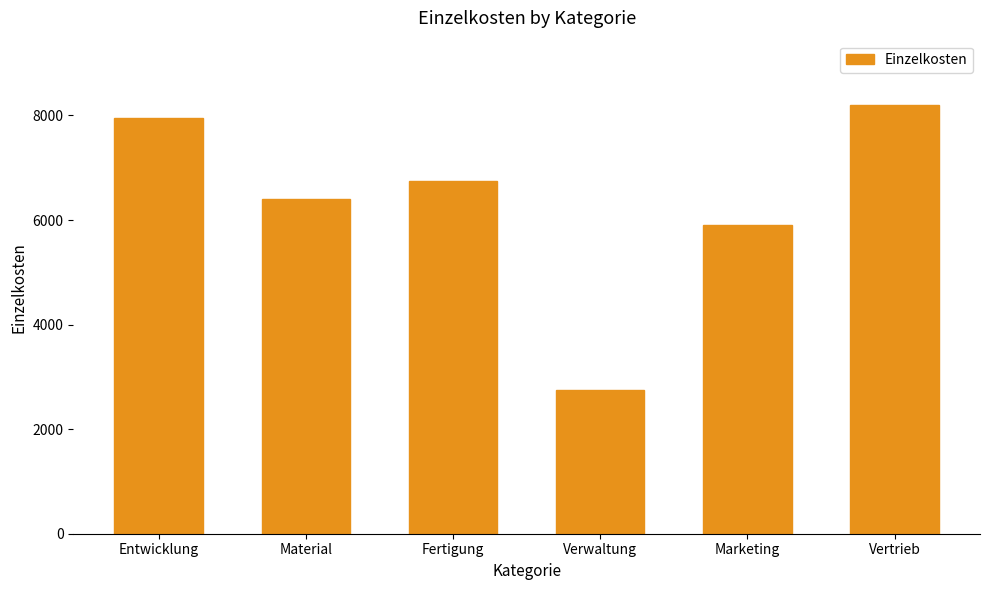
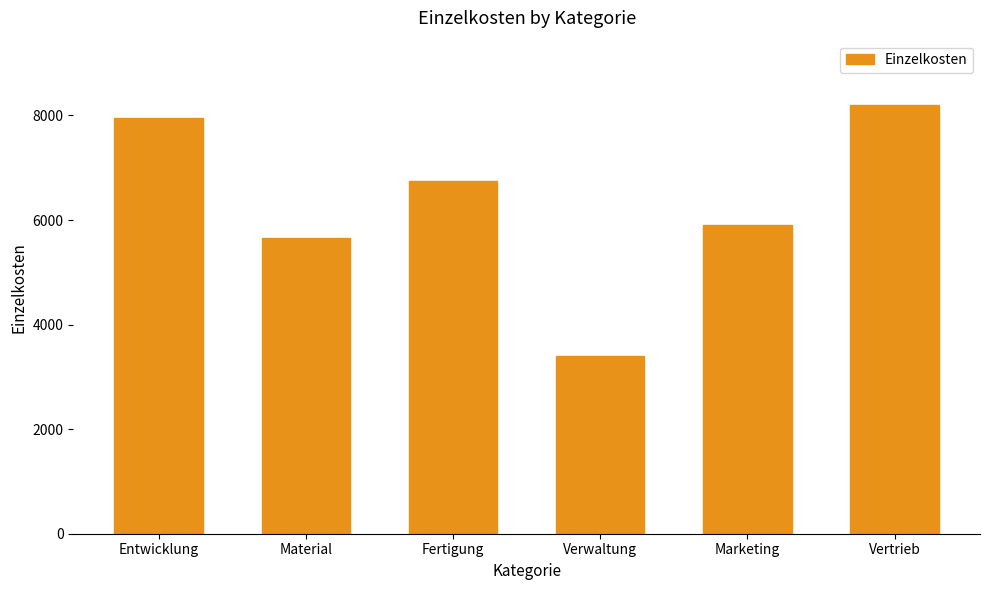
  {
    "Entwicklung": 8000,
-   "Material": 6400,
+   "Material": 5700,
    "Fertigung": 6800,
-   "Verwaltung": 2700,
+   "Verwaltung": 3400,
    "Marketing": 5900,
    "Vertrieb": 8200
  }
